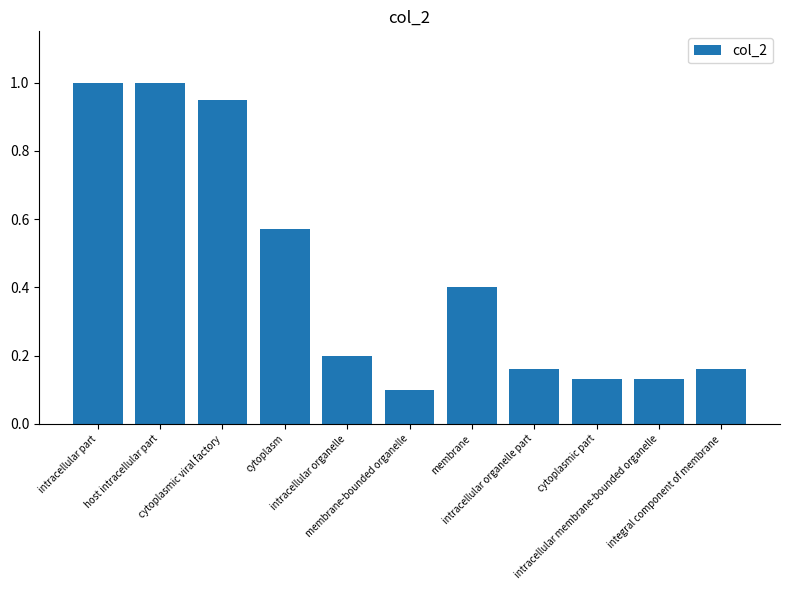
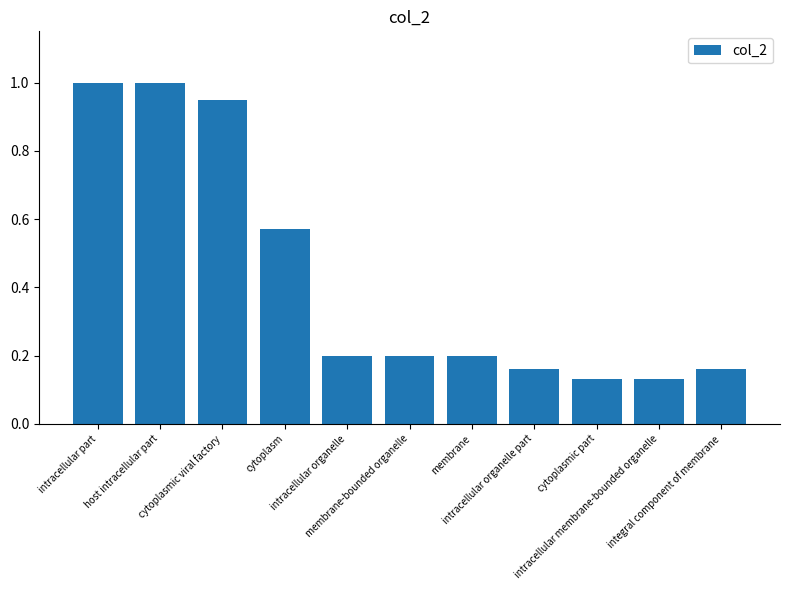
  {
    "intracellular part": 1.0,
    "host intracellular part": 1.0,
    "cytoplasmic viral factory": 0.95,
    "cytoplasm": 0.57,
    "intracellular organelle": 0.2,
-   "membrane-bounded organelle": 0.1,
-   "membrane": 0.4,
+   "membrane-bounded organelle": 0.2,
+   "membrane": 0.2,
    "intracellular organelle part": 0.16,
    "cytoplasmic part": 0.13,
    "intracellular membrane-bounded organelle": 0.13,
    "integral component of membrane": 0.16
  }
